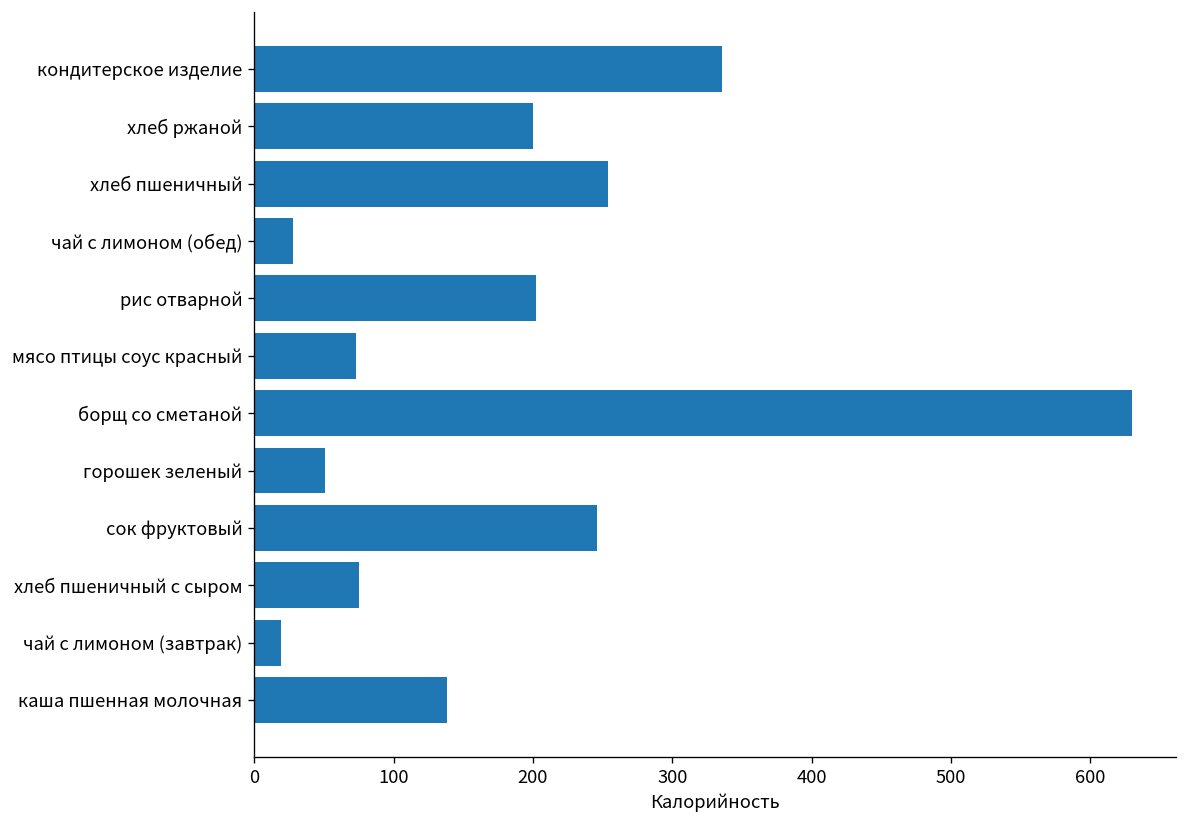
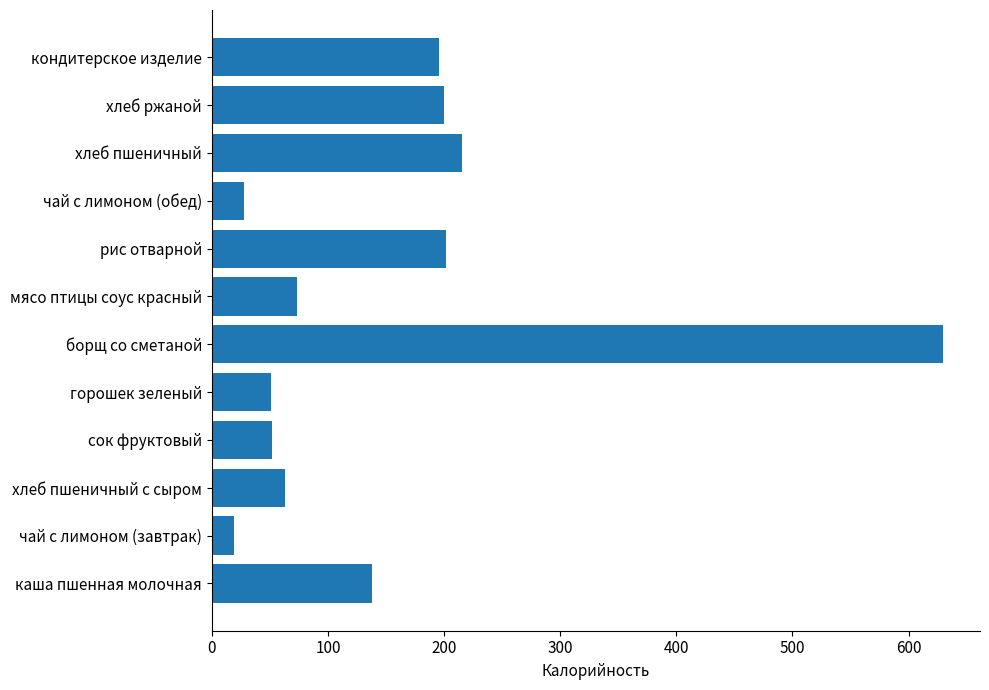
  {
-   "кондитерское изделие": 336,
+   "кондитерское изделие": 196,
    "хлеб ржаной": 200,
-   "хлеб пшеничный": 254,
+   "хлеб пшеничный": 215,
    "чай с лимоном (обед)": 28,
    "рис отварной": 202,
    "мясо птицы соус красный": 73,
    "борщ со сметаной": 630,
    "горошек зеленый": 51,
-   "сок фруктовый": 246,
-   "хлеб пшеничный с сыром": 75,
+   "сок фруктовый": 52,
+   "хлеб пшеничный с сыром": 63,
    "чай с лимоном (завтрак)": 19,
    "каша пшенная молочная": 138
  }
